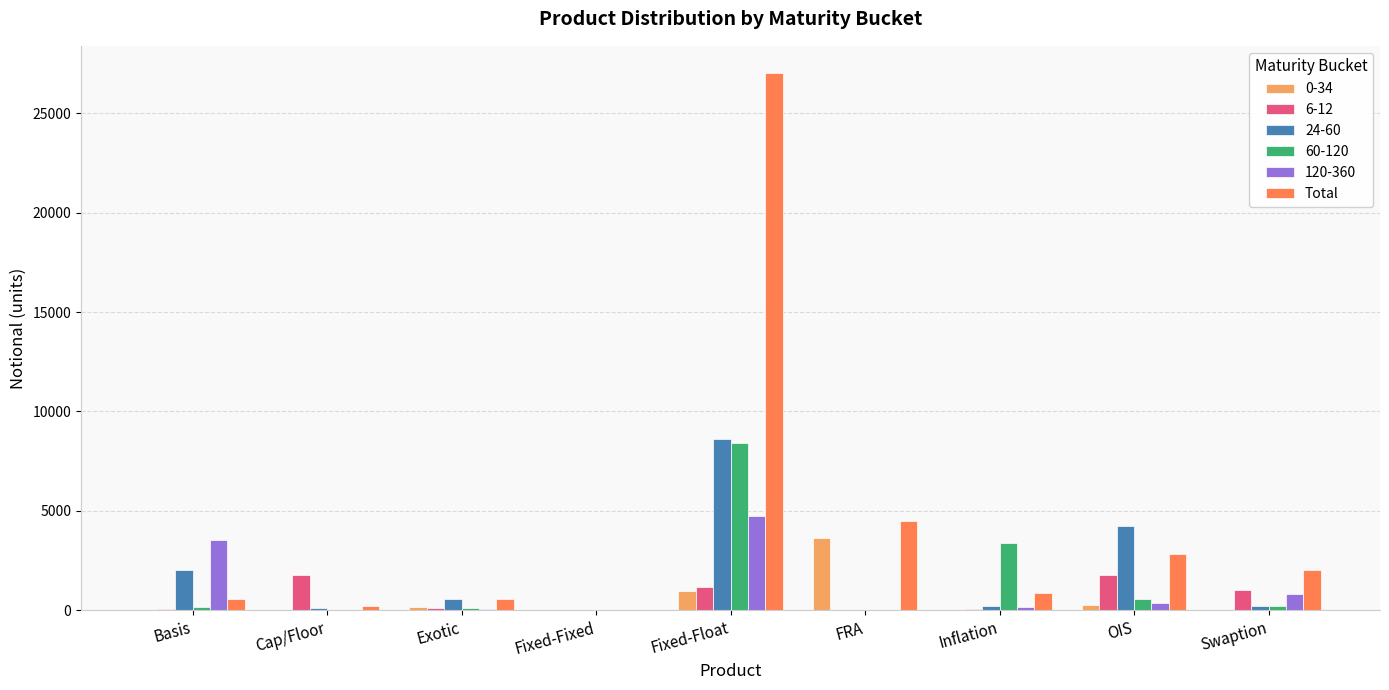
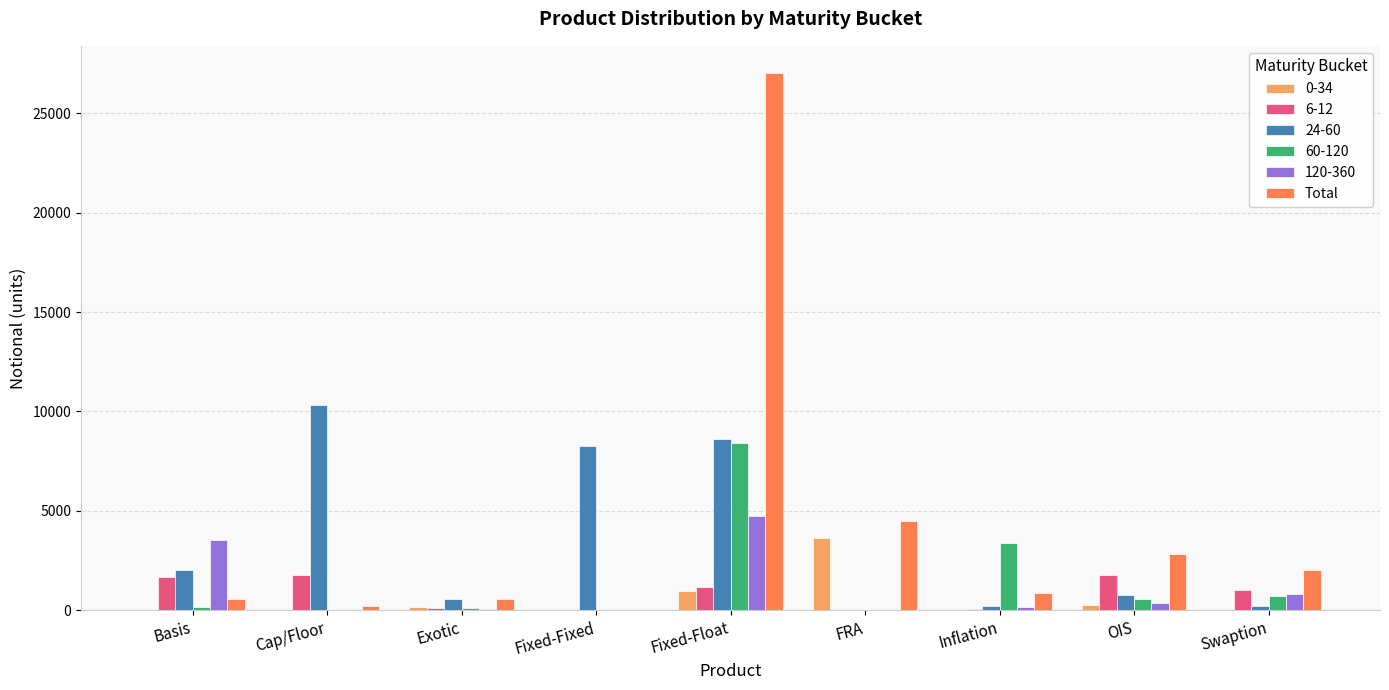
  {
    "6-12": {
-     "Basis": 0,
+     "Basis": 1600,
      "Cap/Floor": 1800,
      "Fixed-Fixed": 0,
      "Fixed-Float": 1200,
      "OIS": 1800,
      "Swaption": 1000
    },
    "24-60": {
      "Basis": 2000,
-     "Cap/Floor": 100,
+     "Cap/Floor": 10300,
      "Exotic": 500,
-     "Fixed-Fixed": 0,
+     "Fixed-Fixed": 8200,
      "Fixed-Float": 8600,
      "FRA": 0,
      "Inflation": 200,
-     "OIS": 4300,
+     "OIS": 800,
      "Swaption": 200
    },
    "60-120": {
      "Basis": 200,
      "Fixed-Fixed": 0,
      "Fixed-Float": 8400,
      "FRA": 0,
      "Inflation": 3400,
      "OIS": 600,
-     "Swaption": 200
+     "Swaption": 700
    },
    "120-360": {
      "Basis": 3500,
      "Cap/Floor": 0,
      "Fixed-Fixed": 0,
      "Fixed-Float": 4800,
      "Inflation": 200,
      "OIS": 300,
      "Swaption": 800
    }
  }
